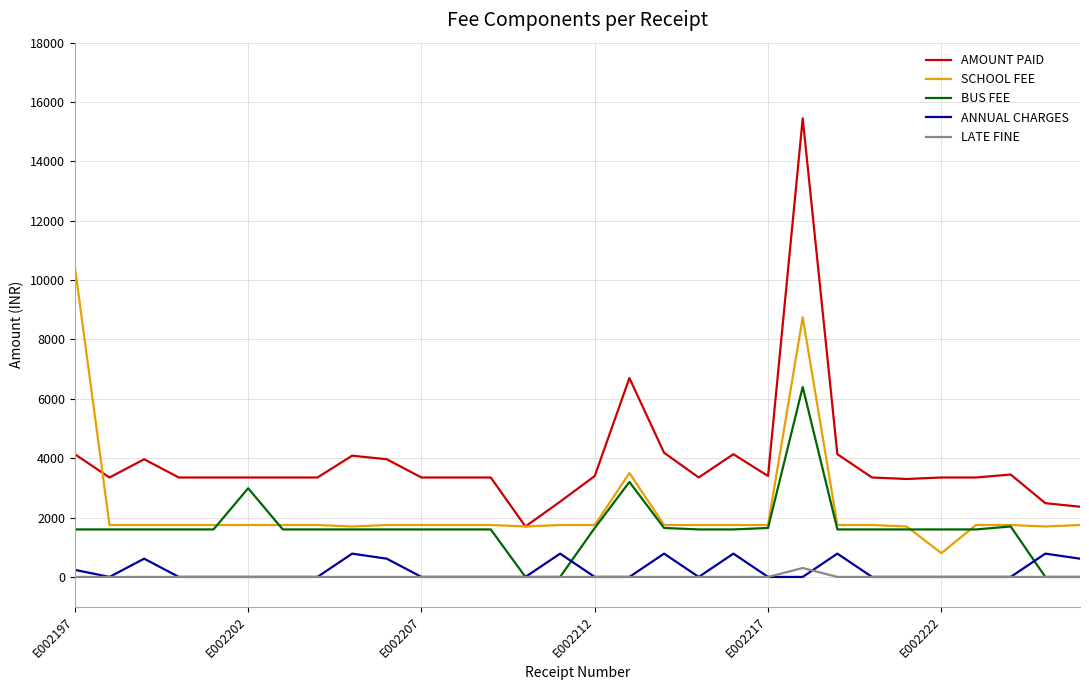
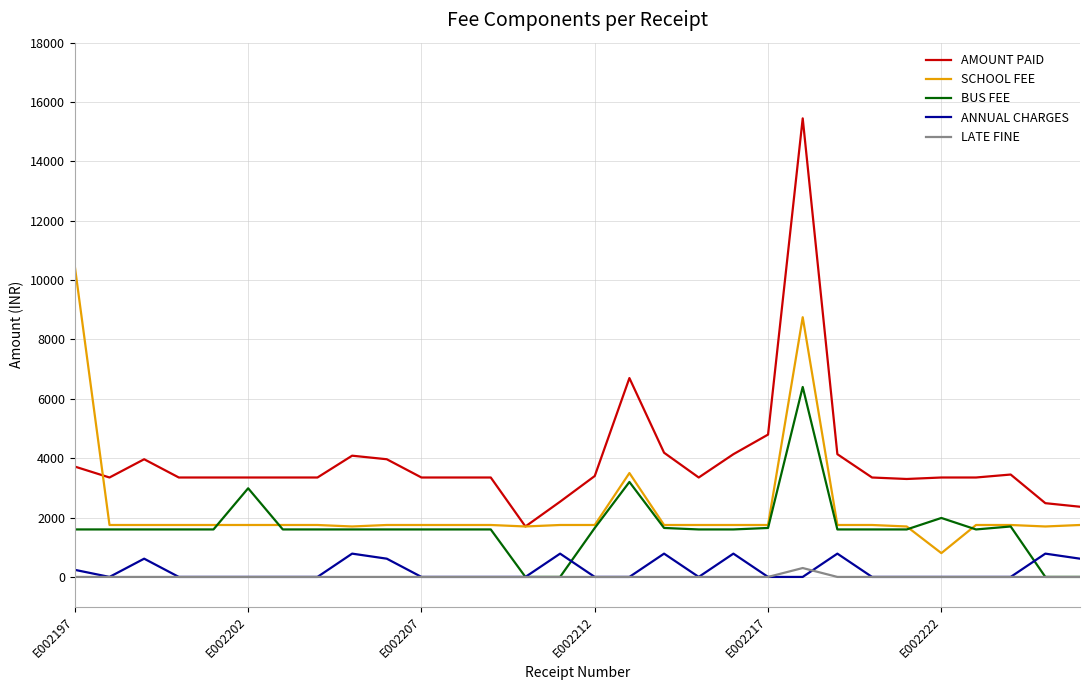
  {
    "AMOUNT PAID": {
-     "E002197": 4100,
+     "E002197": 3700,
      "E002202": 3400,
      "E002207": 3400,
      "E002212": 3400,
-     "E002217": 3400,
+     "E002217": 4800,
      "E002222": 3400
    },
    "SCHOOL FEE": {
      "E002197": 10500,
      "E002202": 1800,
      "E002207": 1800,
      "E002212": 1800,
      "E002217": 1800,
      "E002222": 800
    },
    "BUS FEE": {
      "E002197": 1600,
      "E002202": 3000,
      "E002207": 1600,
      "E002212": 1700,
      "E002217": 1700,
-     "E002222": 1600
+     "E002222": 2000
    },
    "ANNUAL CHARGES": {
      "E002197": 200
    },
    "LATE FINE": {
      "E002197": 0
    }
  }
